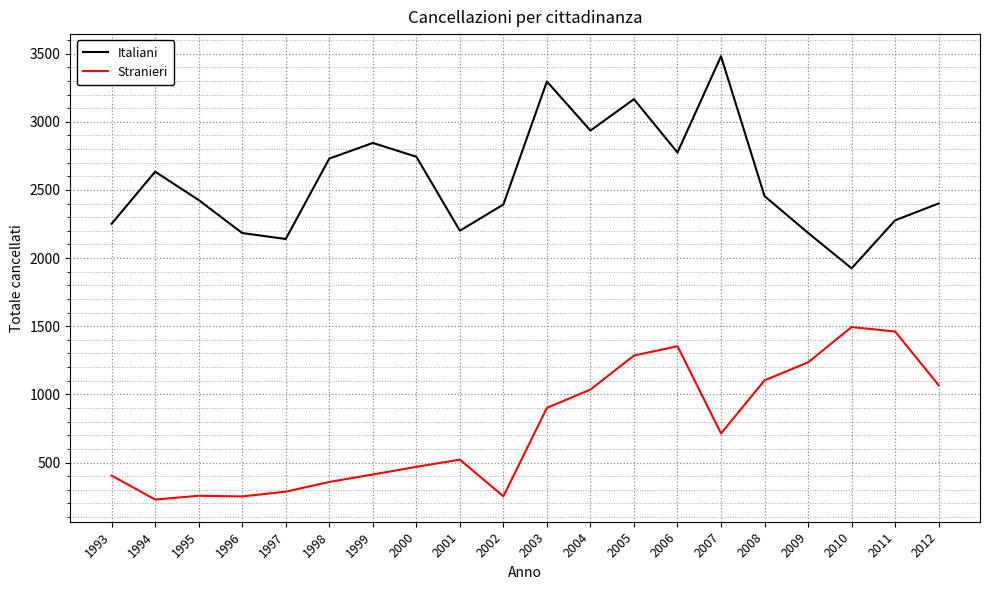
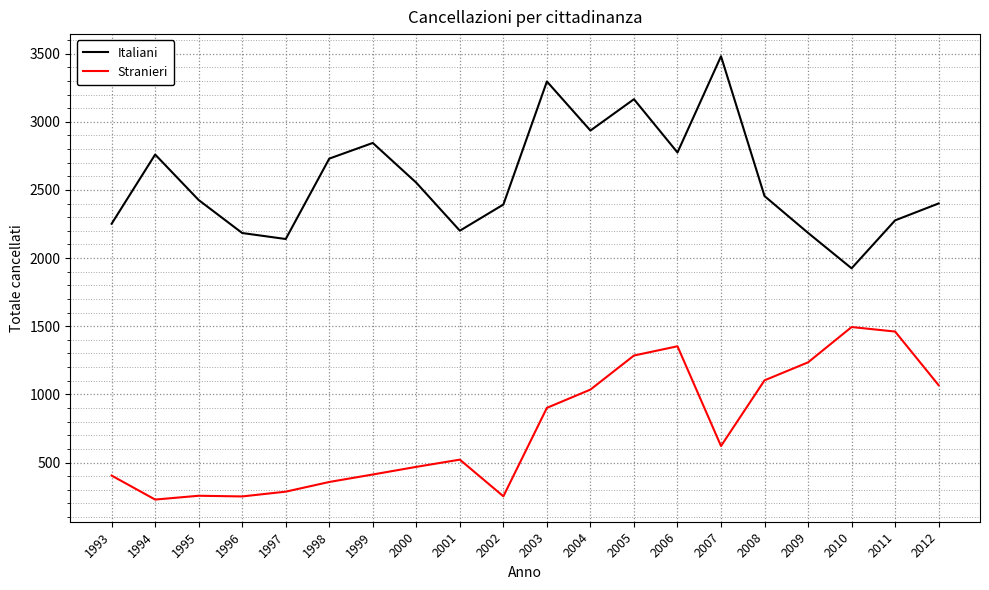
  {
    "Italiani": {
      "1993": 2250,
-     "1994": 2630,
+     "1994": 2760,
      "1995": 2430,
      "1996": 2180,
      "1997": 2140,
      "1998": 2730,
      "1999": 2850,
-     "2000": 2740,
+     "2000": 2550,
      "2001": 2200,
      "2002": 2390,
      "2003": 3300,
      "2004": 2940,
      "2005": 3170,
      "2006": 2780,
      "2007": 3480,
      "2008": 2460,
      "2009": 2190,
      "2010": 1930,
      "2011": 2280,
      "2012": 2400
    },
    "Stranieri": {
      "1993": 400,
      "1994": 230,
      "1995": 260,
      "1996": 250,
      "1997": 290,
      "1998": 360,
      "1999": 410,
      "2000": 470,
      "2001": 520,
      "2002": 250,
      "2003": 900,
      "2004": 1040,
      "2005": 1290,
      "2006": 1350,
-     "2007": 710,
+     "2007": 620,
      "2008": 1100,
      "2009": 1240,
      "2010": 1490,
      "2011": 1460,
      "2012": 1070
    }
  }
